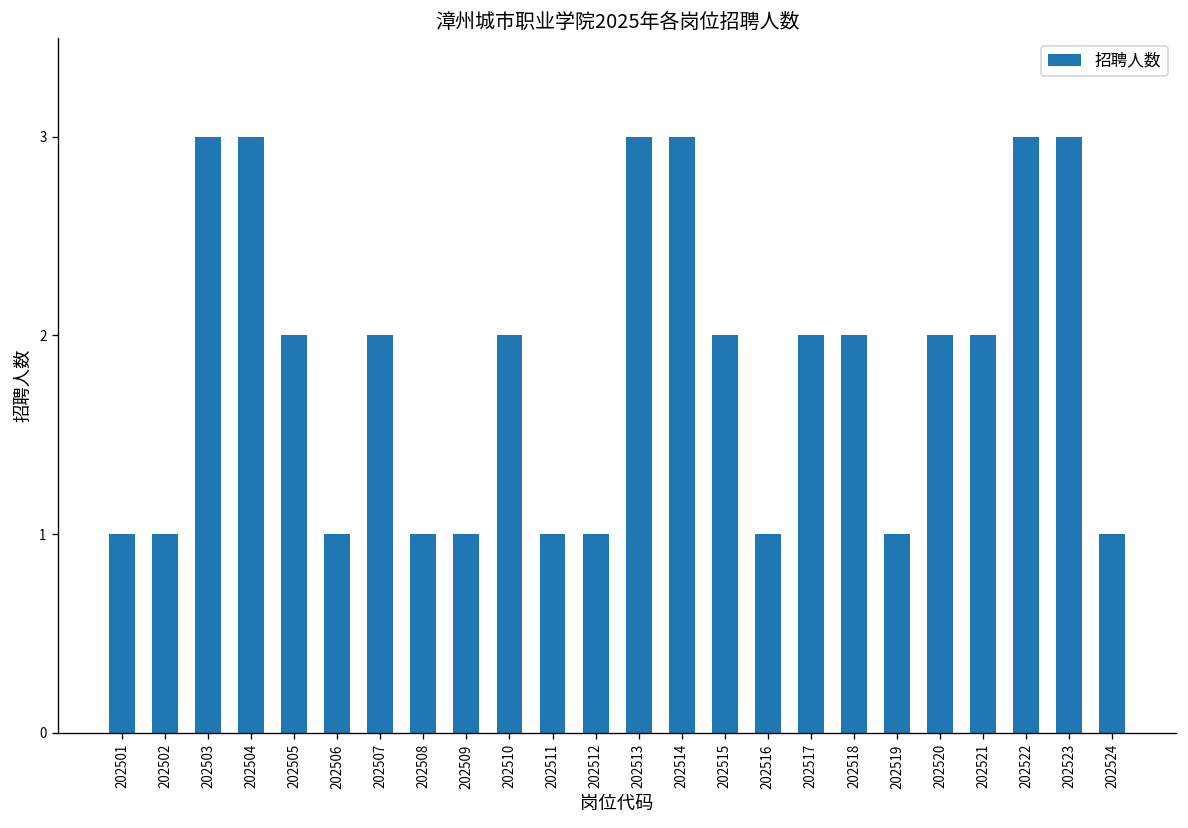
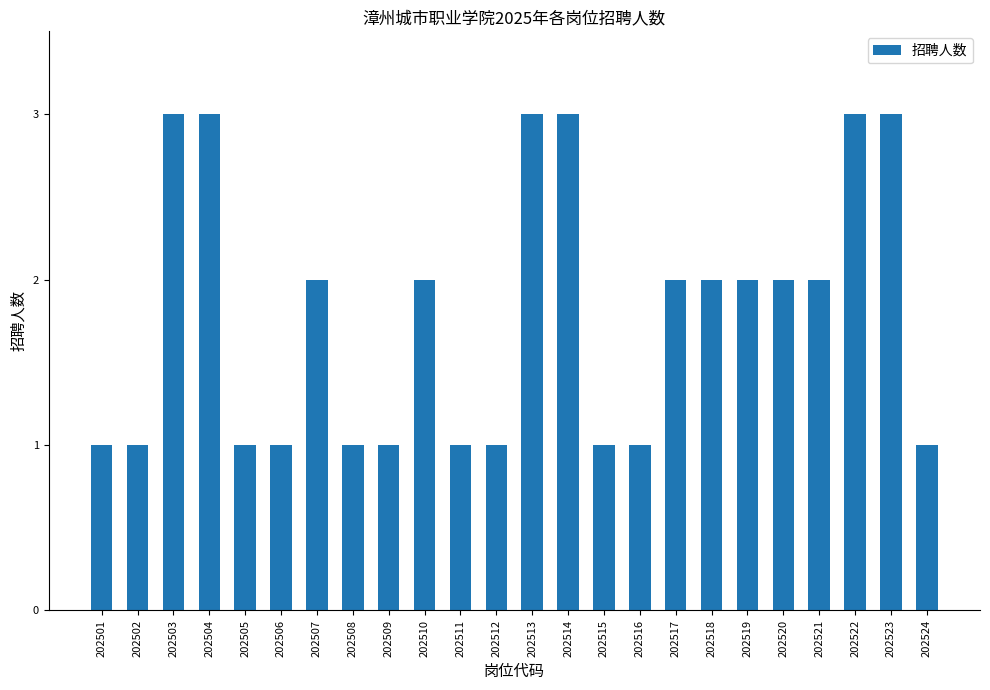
  {
    "202501": 1,
    "202502": 1,
    "202503": 3,
    "202504": 3,
-   "202505": 2,
+   "202505": 1,
    "202506": 1,
    "202507": 2,
    "202508": 1,
    "202509": 1,
    "202510": 2,
    "202511": 1,
    "202512": 1,
    "202513": 3,
    "202514": 3,
-   "202515": 2,
+   "202515": 1,
    "202516": 1,
    "202517": 2,
    "202518": 2,
-   "202519": 1,
+   "202519": 2,
    "202520": 2,
    "202521": 2,
    "202522": 3,
    "202523": 3,
    "202524": 1
  }
